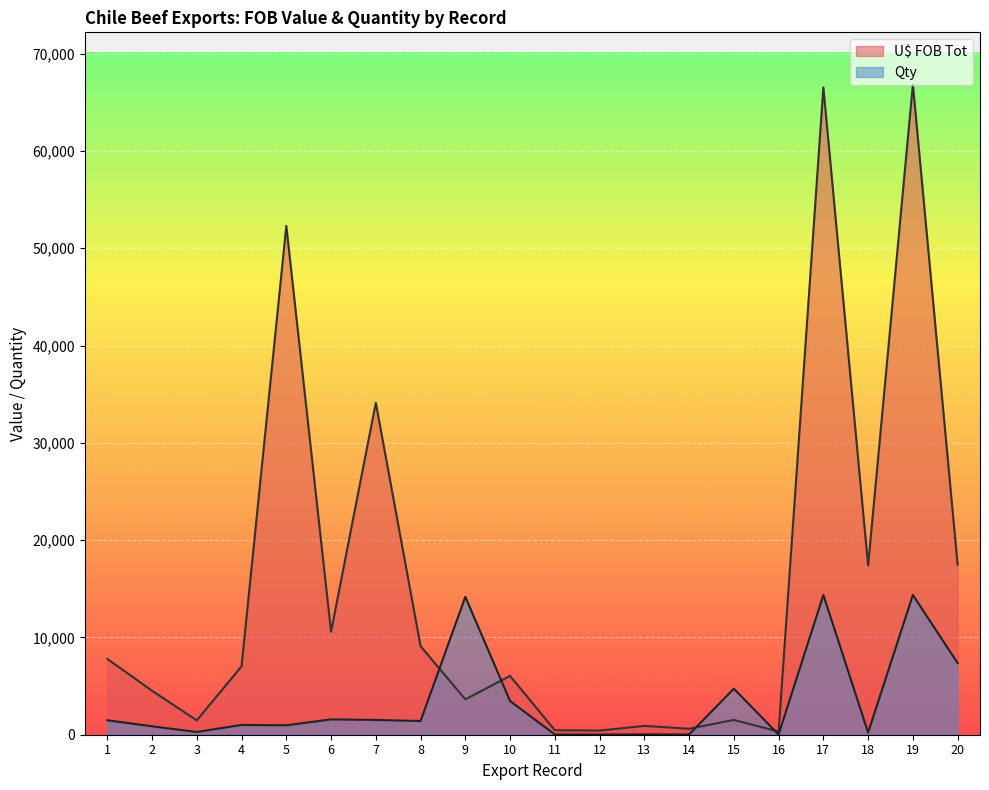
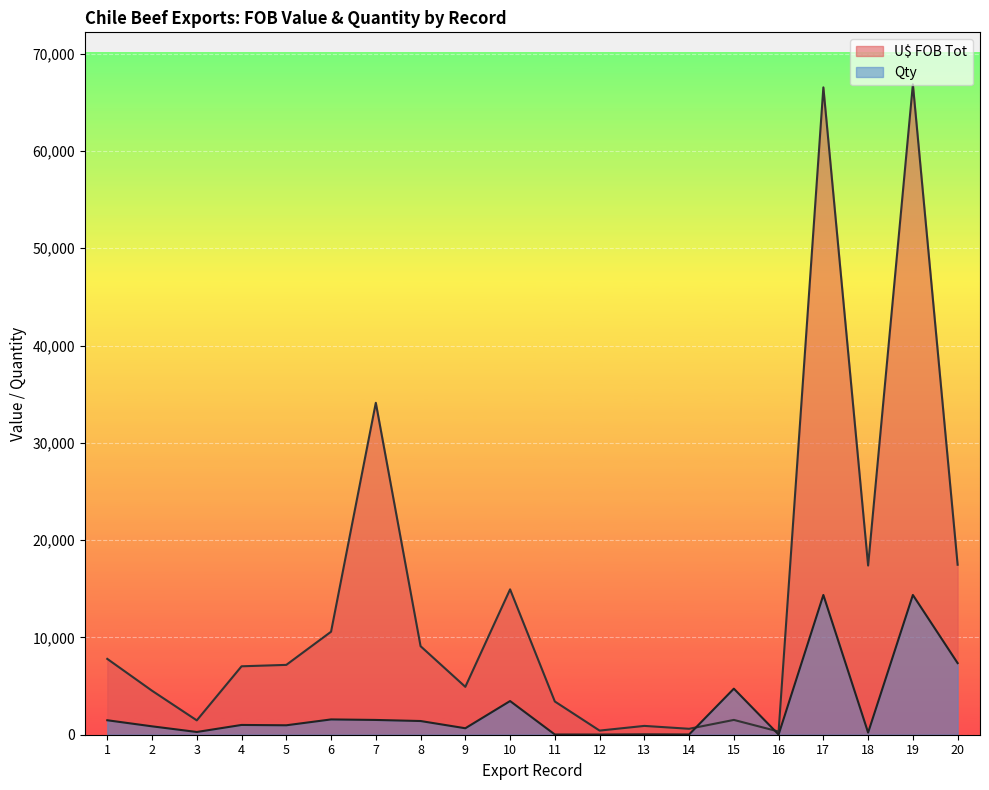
  {
    "U$ FOB Tot": {
      "1": "8,000",
      "2": "5,000",
      "3": "1,000",
      "4": "7,000",
-     "5": "52,000",
+     "5": "7,000",
      "6": "11,000",
      "7": "34,000",
      "8": "9,000",
-     "9": "4,000",
-     "10": "6,000",
-     "11": "0",
+     "9": "5,000",
+     "10": "15,000",
+     "11": "3,000",
      "12": "0",
      "13": "1,000",
      "14": "1,000",
      "15": "2,000",
      "16": "0",
      "17": "67,000",
      "18": "17,000",
      "20": "17,000"
    },
    "Qty": {
      "1": "1,000",
      "2": "1,000",
      "3": "0",
      "4": "1,000",
      "5": "1,000",
      "6": "2,000",
      "7": "2,000",
      "8": "1,000",
-     "9": "14,000",
+     "9": "1,000",
      "10": "3,000",
      "11": "0",
      "12": "0",
      "13": "0",
      "14": "0",
      "15": "5,000",
      "16": "0",
      "17": "14,000",
      "18": "0",
      "19": "14,000",
      "20": "7,000"
    }
  }
